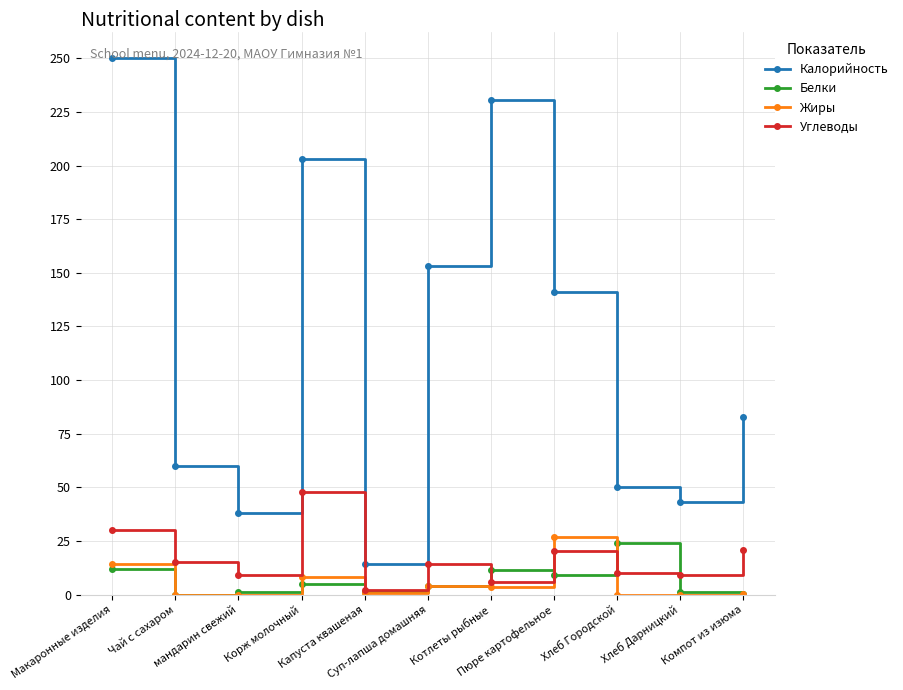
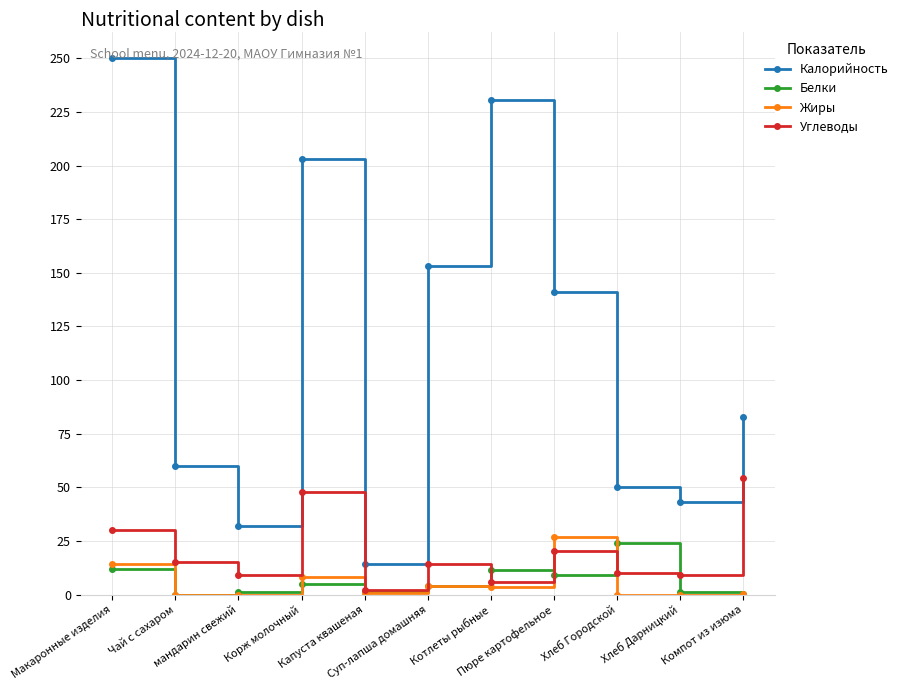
  {
    "Калорийность": {
      "Макаронные изделия": 250,
      "Чай с сахаром": 60,
-     "мандарин свежий": 38,
+     "мандарин свежий": 32,
      "Корж молочный": 203,
      "Капуста квашеная": 14,
      "Суп-лапша домашняя": 153,
      "Котлеты рыбные": 231,
      "Пюре картофельное": 141,
      "Хлеб Городской": 50,
      "Хлеб Дарницкий": 43,
      "Компот из изюма": 83
    },
    "Белки": {
      "Макаронные изделия": 12,
      "Корж молочный": 5,
      "Котлеты рыбные": 11,
      "Пюре картофельное": 9,
      "Хлеб Городской": 24
    },
    "Жиры": {
      "Макаронные изделия": 14,
      "Корж молочный": 8,
      "Котлеты рыбные": 3,
      "Пюре картофельное": 27,
      "Хлеб Городской": 0
    },
    "Углеводы": {
      "Макаронные изделия": 30,
      "Чай с сахаром": 15,
      "мандарин свежий": 9,
      "Корж молочный": 48,
      "Суп-лапша домашняя": 14,
      "Котлеты рыбные": 6,
      "Пюре картофельное": 20,
      "Хлеб Городской": 10,
      "Хлеб Дарницкий": 9,
-     "Компот из изюма": 21
+     "Компот из изюма": 54
    }
  }
